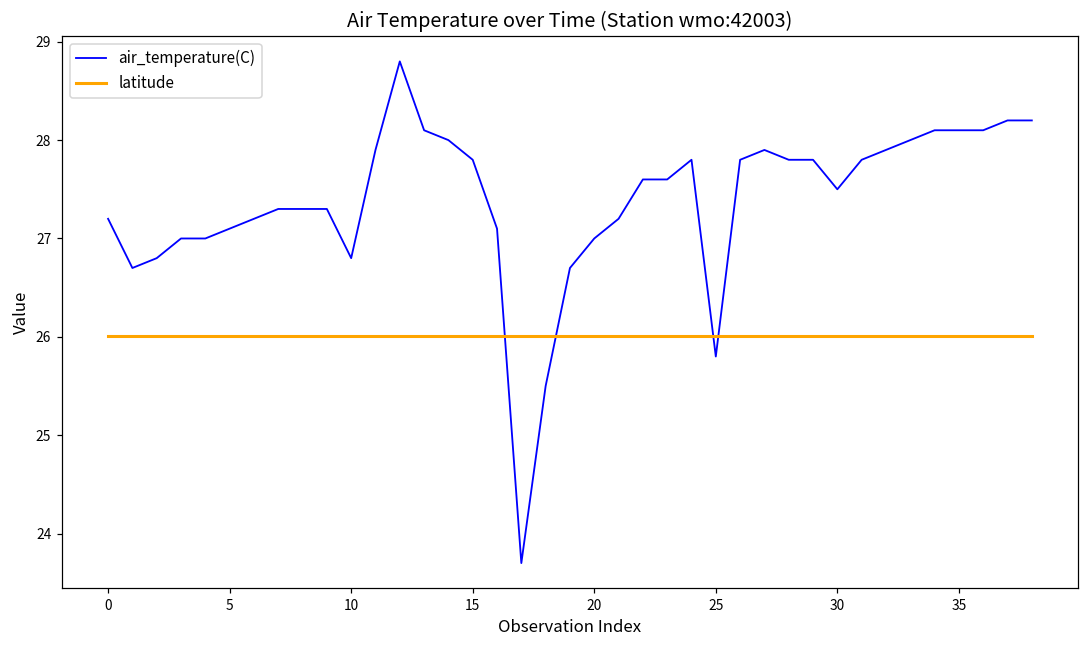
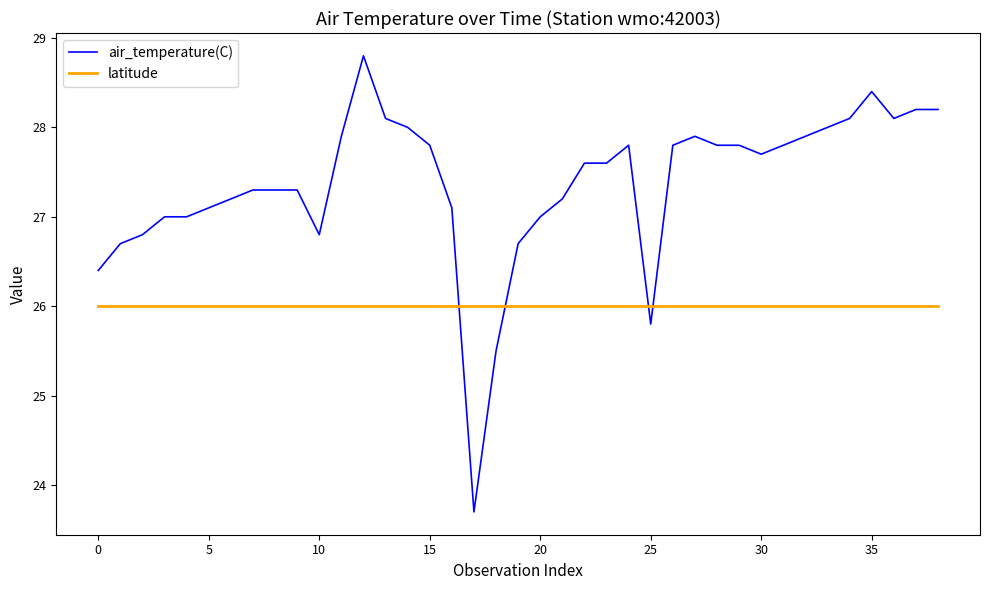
  {
    "air_temperature(C)": {
-     "0": 27.2,
+     "0": 26.4,
      "5": 27.1,
      "10": 26.8,
      "15": 27.8,
      "20": 27.0,
      "25": 25.8,
-     "30": 27.5,
-     "35": 28.1
+     "30": 27.7,
+     "35": 28.4
    },
    "latitude": {
      "0": 26.0,
      "5": 26.0,
      "10": 26.0,
      "15": 26.0,
      "20": 26.0,
      "25": 26.0,
      "30": 26.0,
      "35": 26.0
    }
  }
